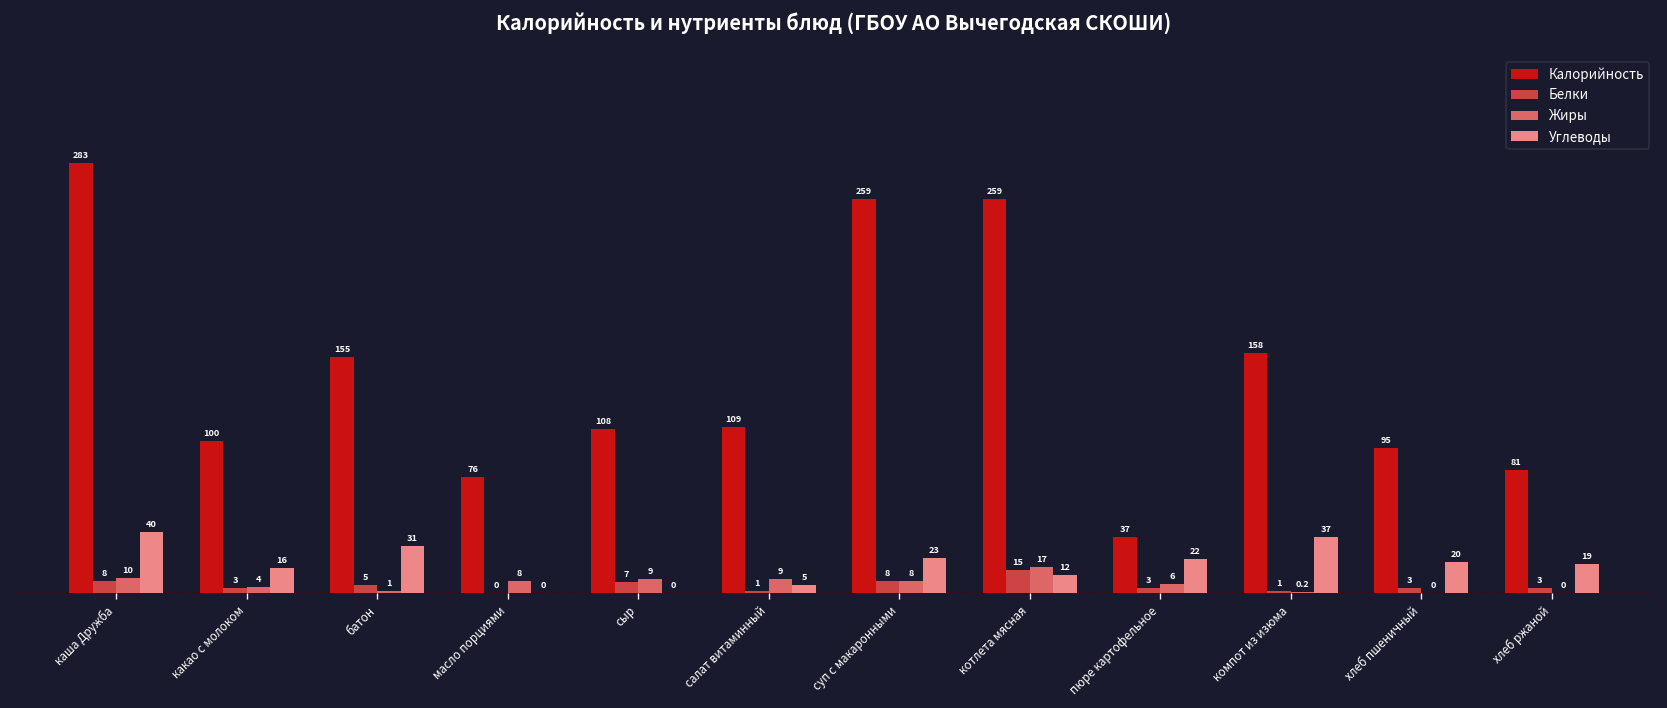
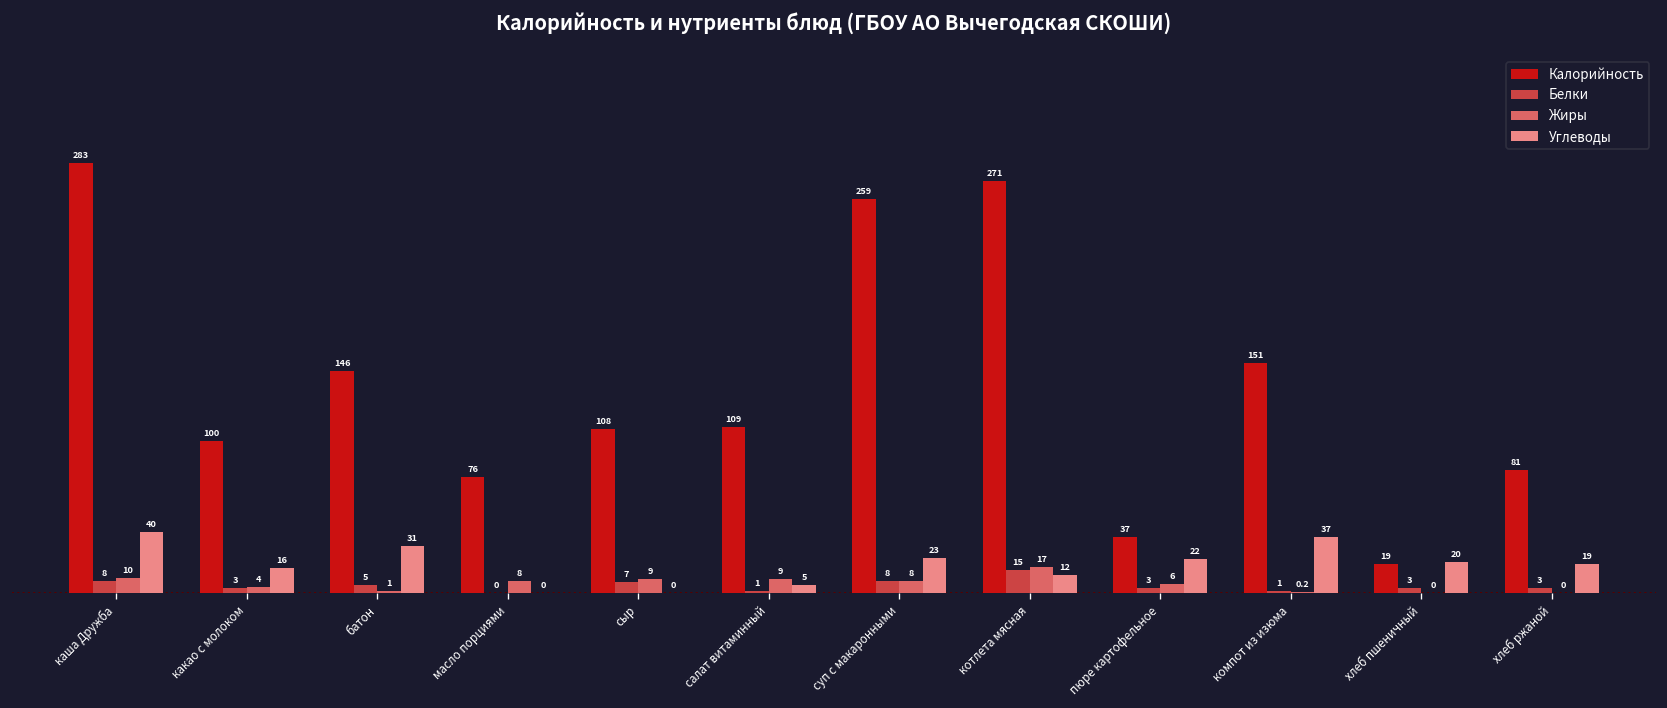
  {
    "Калорийность": {
      "каша Дружба": 283,
      "какао с молоком": 100,
-     "батон": 155,
+     "батон": 146,
      "масло порциями": 76,
      "сыр": 108,
      "салат витаминный": 109,
      "суп с макаронными": 259,
-     "котлета мясная": 259,
+     "котлета мясная": 271,
      "пюре картофельное": 37,
-     "компот из изюма": 158,
-     "хлеб пшеничный": 95,
+     "компот из изюма": 151,
+     "хлеб пшеничный": 19,
      "хлеб ржаной": 81
    }
  }
